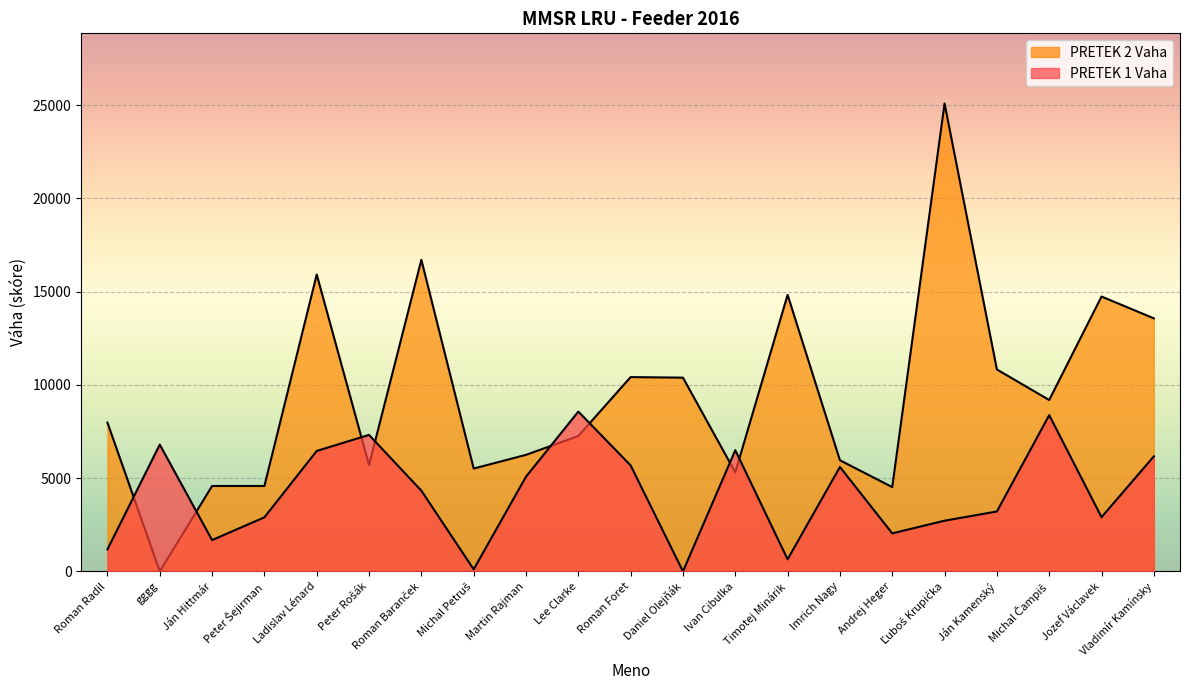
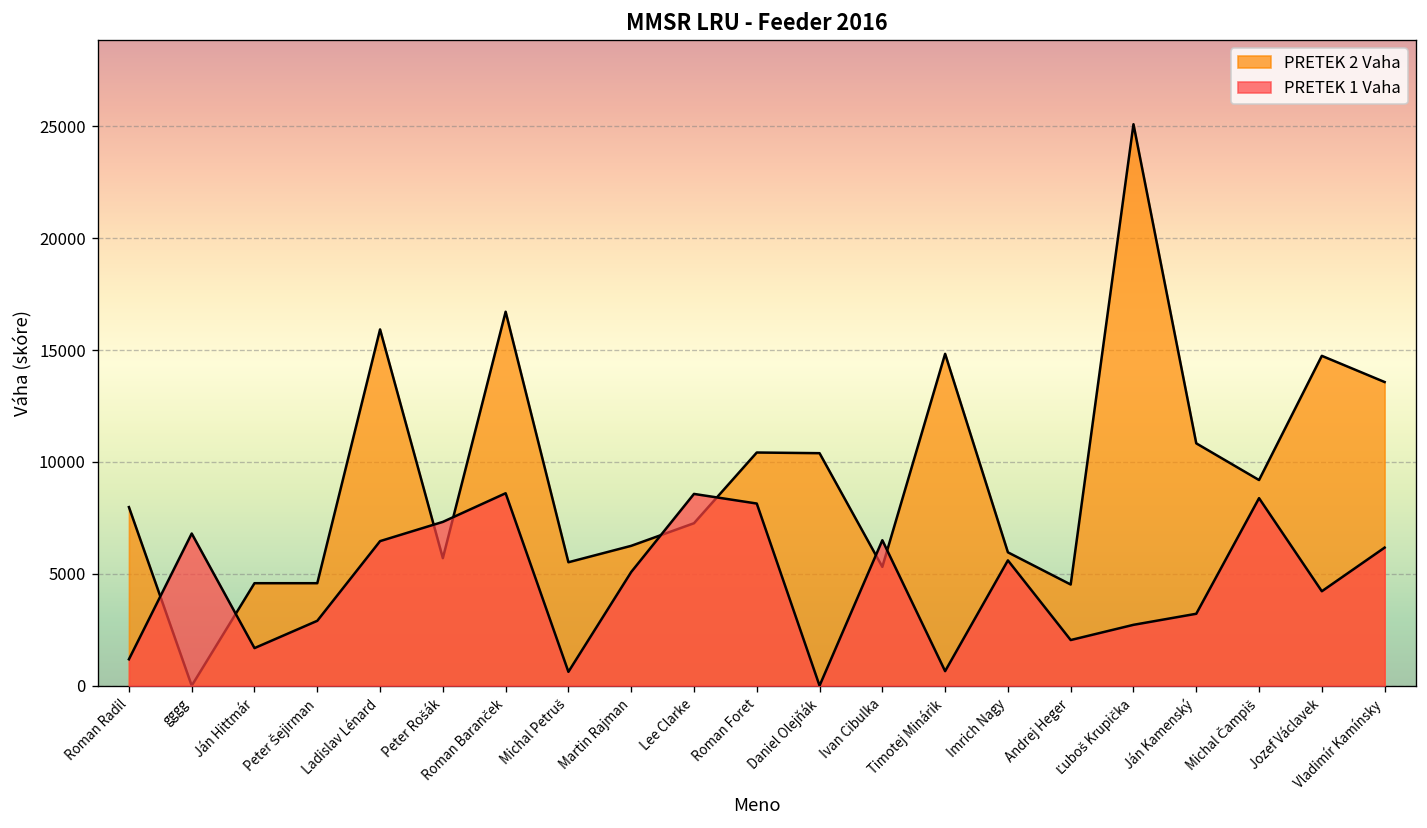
  {
    "PRETEK 2 Vaha": {
      "Roman Radil": 8000,
      "gggg": 0,
      "Ján Hittmár": 4600,
      "Peter Šejirman": 4600,
      "Ladislav Lénard": 15900,
      "Peter Rošák": 5700,
      "Roman Baranček": 16700,
      "Michal Petruš": 5500,
      "Martin Rajman": 6300,
      "Lee Clarke": 7300,
      "Roman Foret": 10400,
      "Daniel Olejňák": 10400,
      "Ivan Cibulka": 5300,
      "Timotej Minárik": 14800,
      "Imrich Nagy": 6000,
      "Andrej Heger": 4500,
      "Ľuboš Krupička": 25100,
      "Ján Kamenský": 10800,
      "Michal Čampiš": 9200,
      "Jozef Václavek": 14700,
      "Vladimír Kamínsky": 13600
    },
    "PRETEK 1 Vaha": {
      "Roman Radil": 1200,
      "gggg": 6800,
      "Ján Hittmár": 1700,
      "Peter Šejirman": 2900,
      "Ladislav Lénard": 6500,
      "Peter Rošák": 7300,
-     "Roman Baranček": 4300,
-     "Michal Petruš": 100,
+     "Roman Baranček": 8600,
+     "Michal Petruš": 600,
      "Martin Rajman": 5100,
      "Lee Clarke": 8600,
-     "Roman Foret": 5700,
+     "Roman Foret": 8100,
      "Daniel Olejňák": 0,
      "Ivan Cibulka": 6500,
      "Timotej Minárik": 700,
      "Imrich Nagy": 5600,
      "Andrej Heger": 2000,
      "Ľuboš Krupička": 2700,
      "Ján Kamenský": 3200,
      "Michal Čampiš": 8400,
-     "Jozef Václavek": 2900,
+     "Jozef Václavek": 4200,
      "Vladimír Kamínsky": 6200
    }
  }
